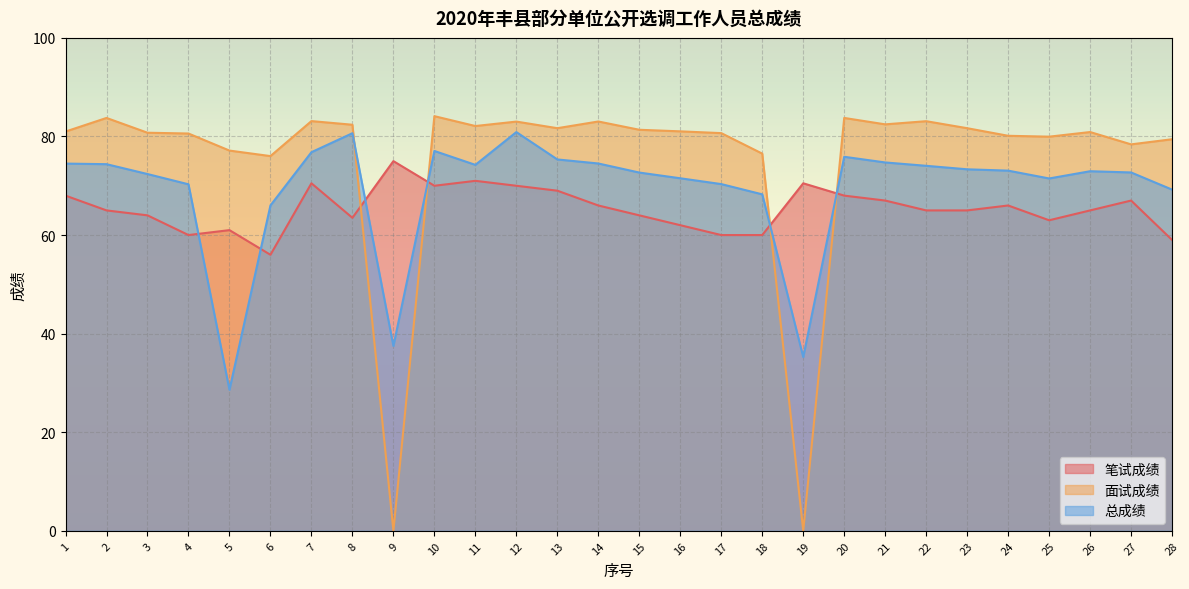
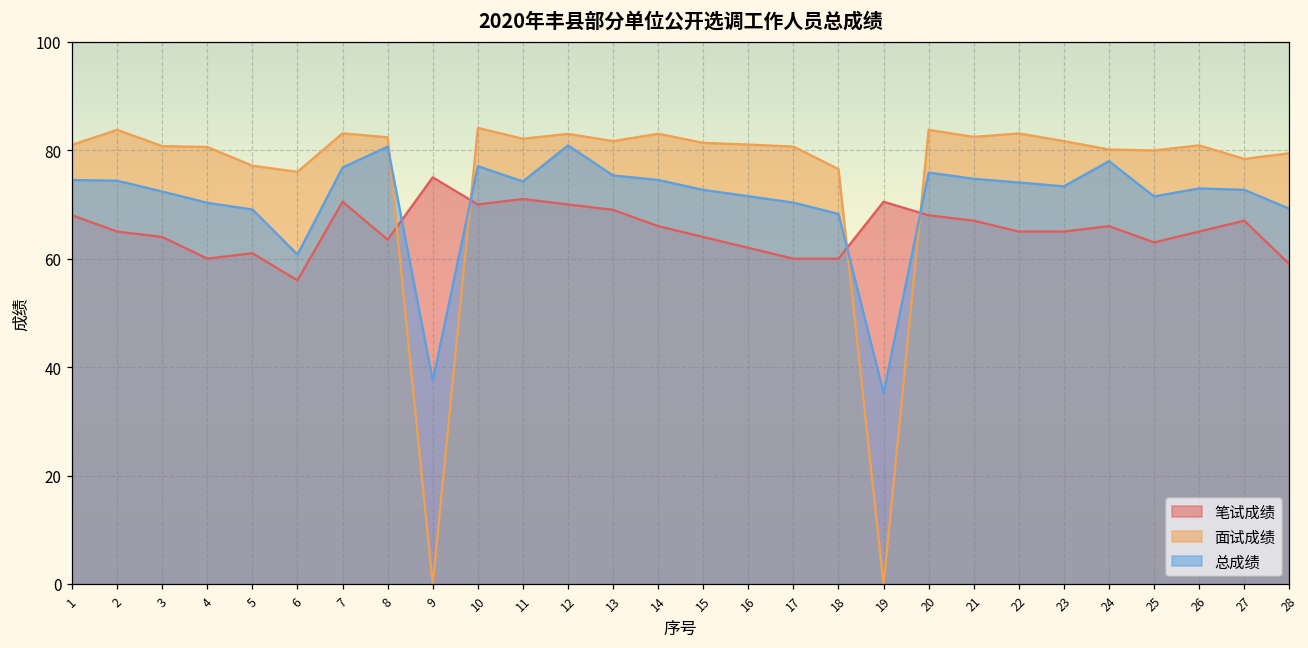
  {
    "总成绩": {
      "1": 75,
      "2": 74,
      "3": 72,
      "4": 70,
-     "5": 29,
-     "6": 66,
+     "5": 69,
+     "6": 61,
      "7": 77,
      "8": 81,
      "9": 38,
      "10": 77,
      "11": 74,
      "12": 81,
      "13": 75,
      "14": 75,
      "15": 73,
      "16": 72,
      "17": 70,
      "18": 68,
      "19": 35,
      "20": 76,
      "21": 75,
      "22": 74,
      "23": 73,
-     "24": 73,
+     "24": 78,
      "25": 71,
      "26": 73,
      "27": 73,
      "28": 69
    }
  }
